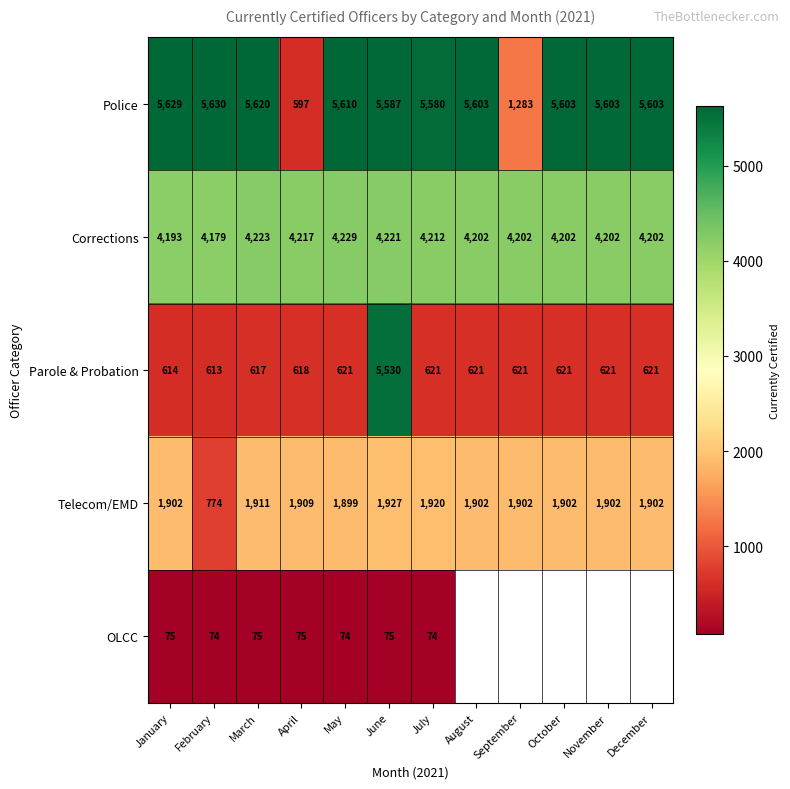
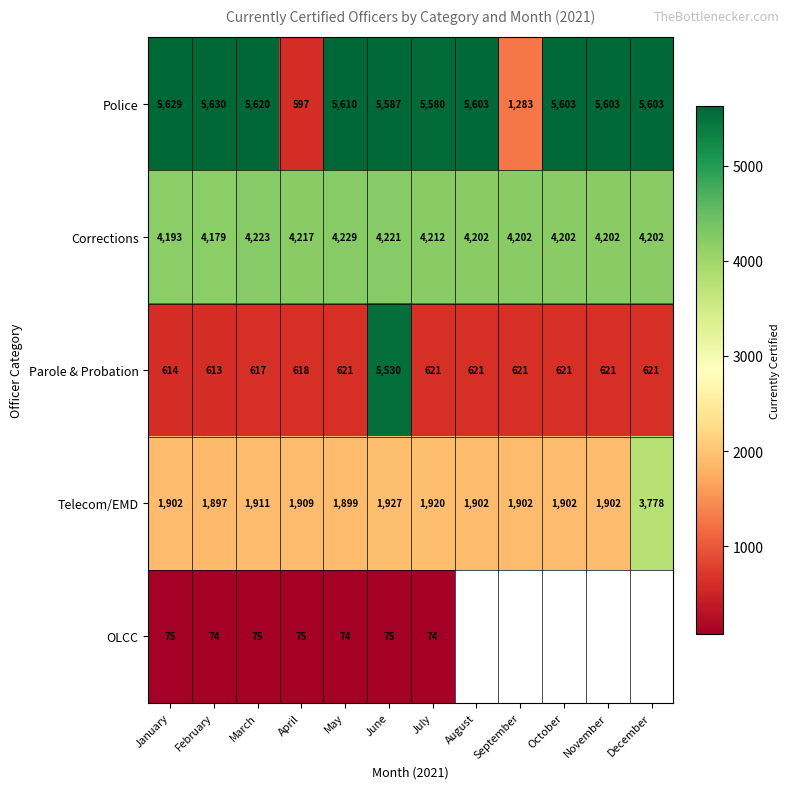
  {
    "Police": {
      "January": "5,629",
      "February": "5,630",
      "March": "5,620",
      "April": "597",
      "May": "5,610",
      "June": "5,587",
      "July": "5,580",
      "August": "5,603",
      "September": "1,283",
      "October": "5,603",
      "November": "5,603",
      "December": "5,603"
    },
    "Corrections": {
      "January": "4,193",
      "February": "4,179",
      "March": "4,223",
      "April": "4,217",
      "May": "4,229",
      "June": "4,221",
      "July": "4,212",
      "August": "4,202",
      "September": "4,202",
      "October": "4,202",
      "November": "4,202",
      "December": "4,202"
    },
    "Parole & Probation": {
      "January": "614",
      "February": "613",
      "March": "617",
      "April": "618",
      "May": "621",
      "June": "5,530",
      "July": "621",
      "August": "621",
      "September": "621",
      "October": "621",
      "November": "621",
      "December": "621"
    },
    "Telecom/EMD": {
      "January": "1,902",
-     "February": "774",
+     "February": "1,897",
      "March": "1,911",
      "April": "1,909",
      "May": "1,899",
      "June": "1,927",
      "July": "1,920",
      "August": "1,902",
      "September": "1,902",
      "October": "1,902",
      "November": "1,902",
-     "December": "1,902"
+     "December": "3,778"
    },
    "OLCC": {
      "January": "75",
      "February": "74",
      "March": "75",
      "April": "75",
      "May": "74",
      "June": "75",
      "July": "74"
    }
  }
